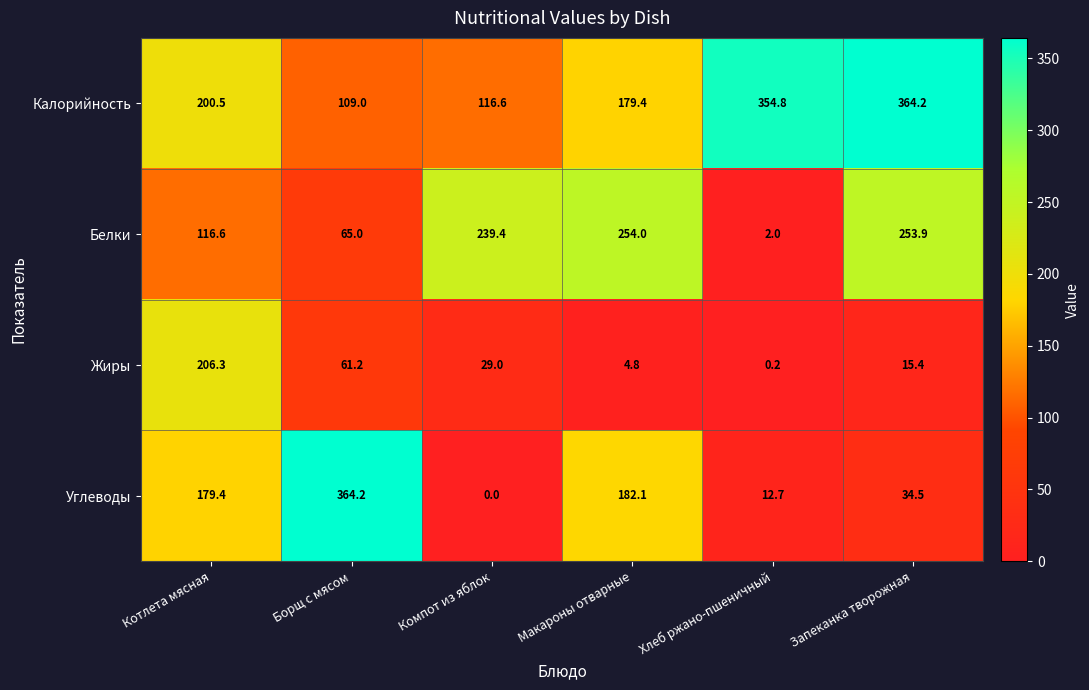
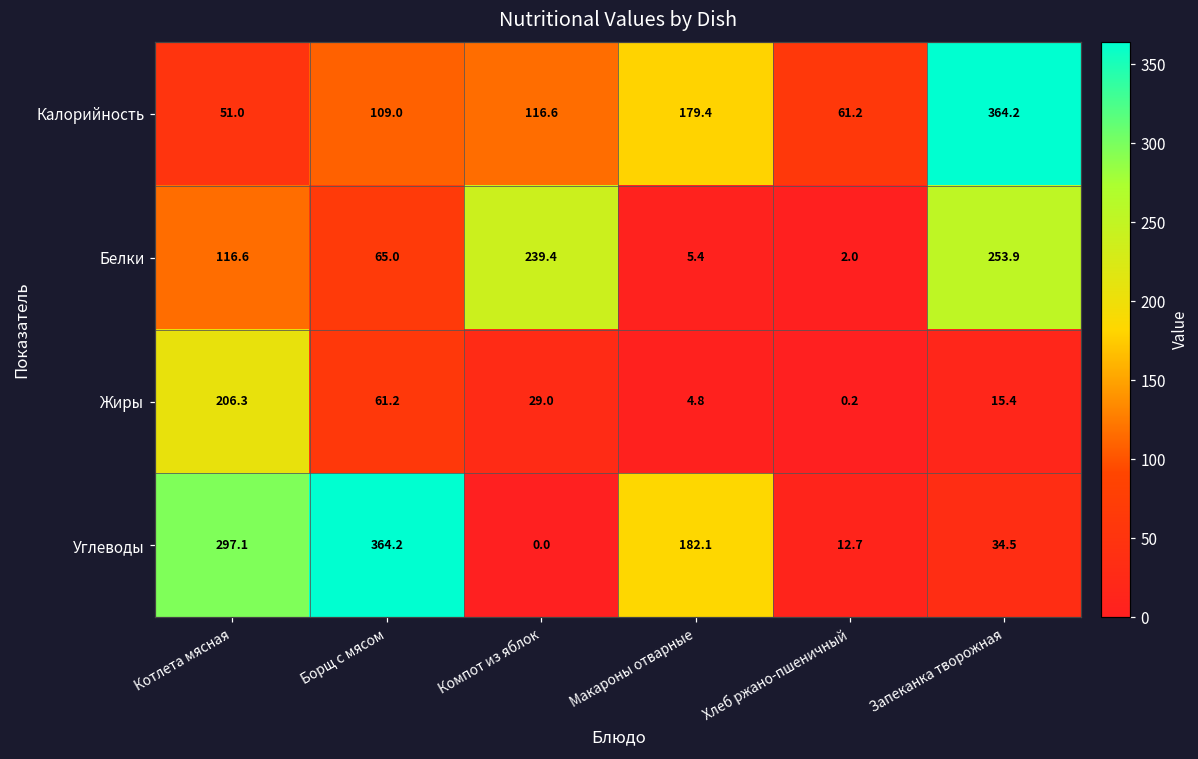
  {
    "Калорийность": {
-     "Котлета мясная": 200.5,
+     "Котлета мясная": 51.0,
      "Борщ с мясом": 109.0,
      "Компот из яблок": 116.6,
      "Макароны отварные": 179.4,
-     "Хлеб ржано-пшеничный": 354.8,
+     "Хлеб ржано-пшеничный": 61.2,
      "Запеканка творожная": 364.2
    },
    "Белки": {
      "Котлета мясная": 116.6,
      "Борщ с мясом": 65.0,
      "Компот из яблок": 239.4,
-     "Макароны отварные": 254.0,
+     "Макароны отварные": 5.4,
      "Хлеб ржано-пшеничный": 2.0,
      "Запеканка творожная": 253.9
    },
    "Жиры": {
      "Котлета мясная": 206.3,
      "Борщ с мясом": 61.2,
      "Компот из яблок": 29.0,
      "Макароны отварные": 4.8,
      "Хлеб ржано-пшеничный": 0.2,
      "Запеканка творожная": 15.4
    },
    "Углеводы": {
-     "Котлета мясная": 179.4,
+     "Котлета мясная": 297.1,
      "Борщ с мясом": 364.2,
      "Компот из яблок": 0.0,
      "Макароны отварные": 182.1,
      "Хлеб ржано-пшеничный": 12.7,
      "Запеканка творожная": 34.5
    }
  }
